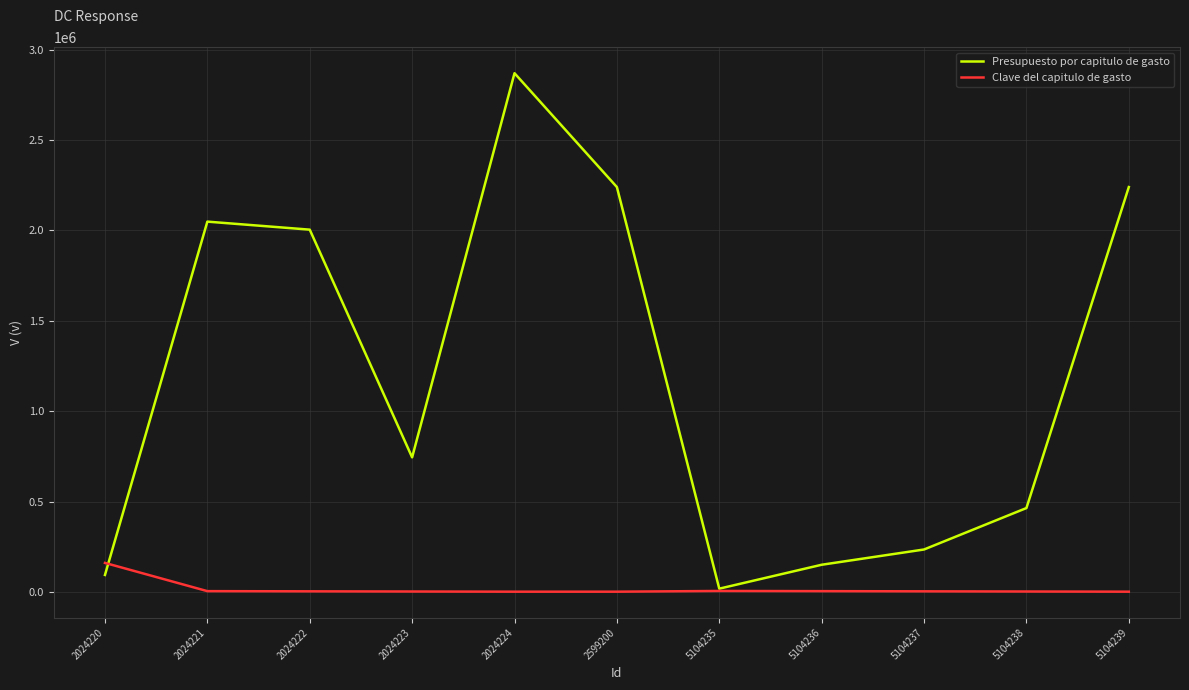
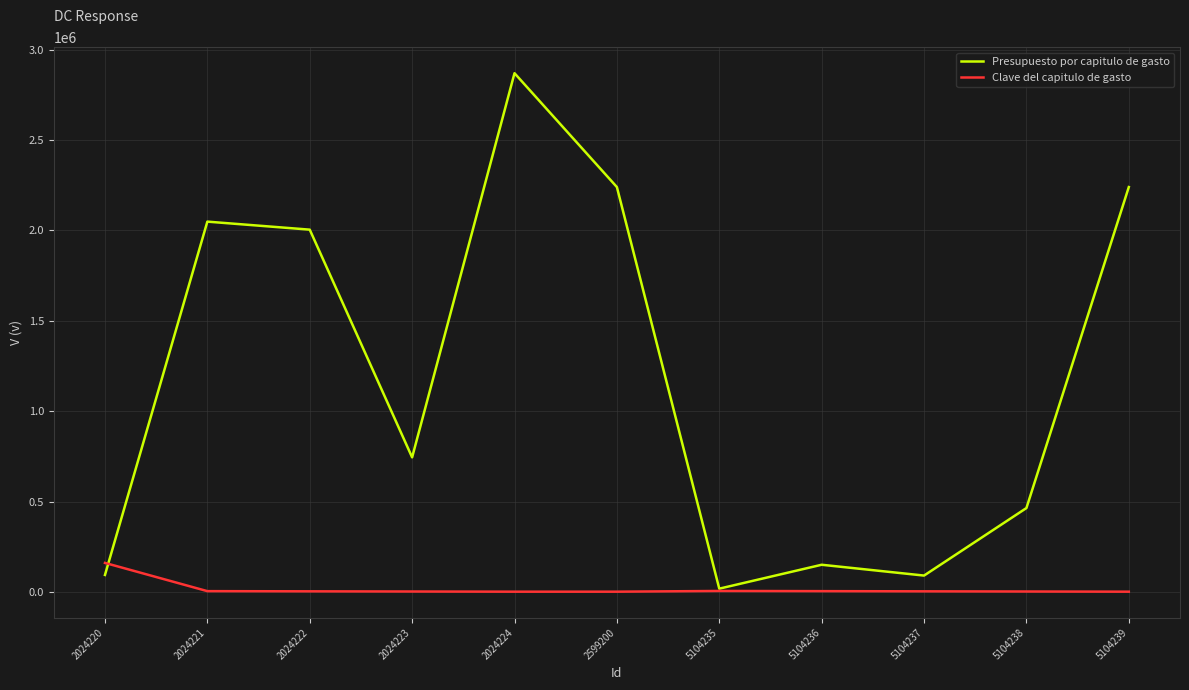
  {
    "Presupuesto por capitulo de gasto": {
      "2024220": 90000,
      "2024221": 2050000,
      "2024222": 2000000,
      "2024223": 740000,
      "2024224": 2870000,
      "2599200": 2240000,
      "5104236": 150000,
-     "5104237": 230000,
+     "5104237": 90000,
      "5104238": 460000,
      "5104239": 2240000
    },
    "Clave del capitulo de gasto": {
      "2024220": 160000,
      "2024221": 0,
      "2024222": 0,
      "2024223": 0,
      "2024224": 0,
      "2599200": 0,
      "5104236": 0,
      "5104237": 0,
      "5104238": 0,
      "5104239": 0
    }
  }
